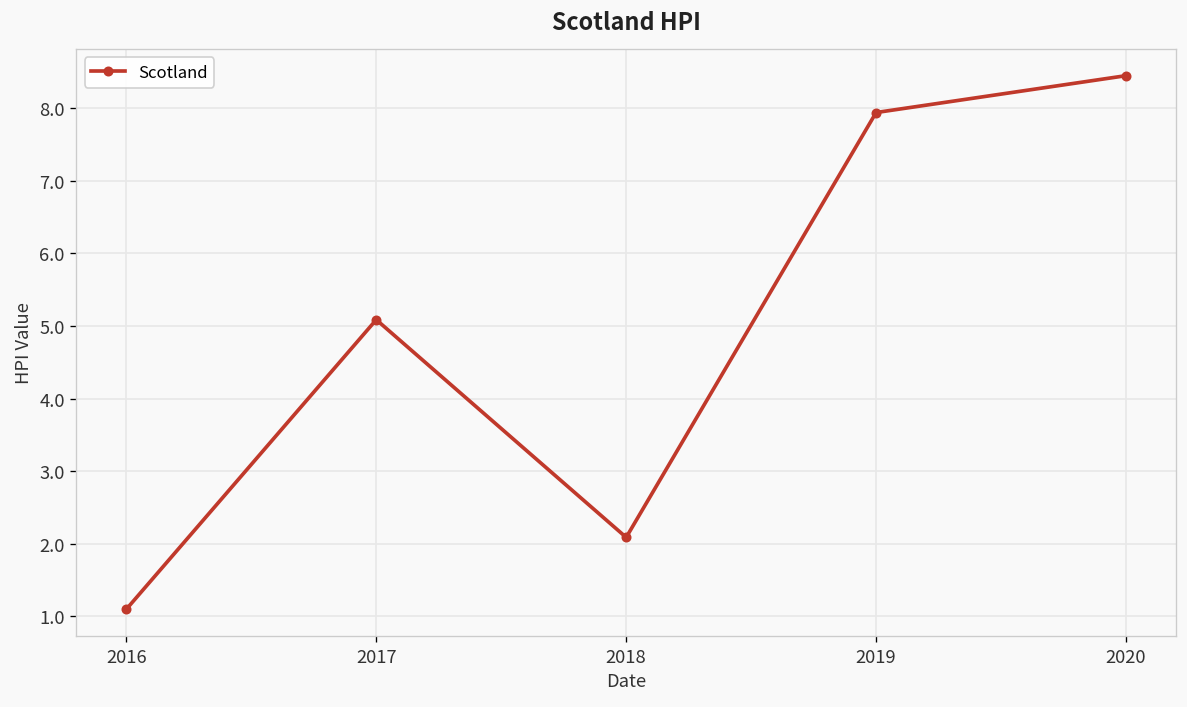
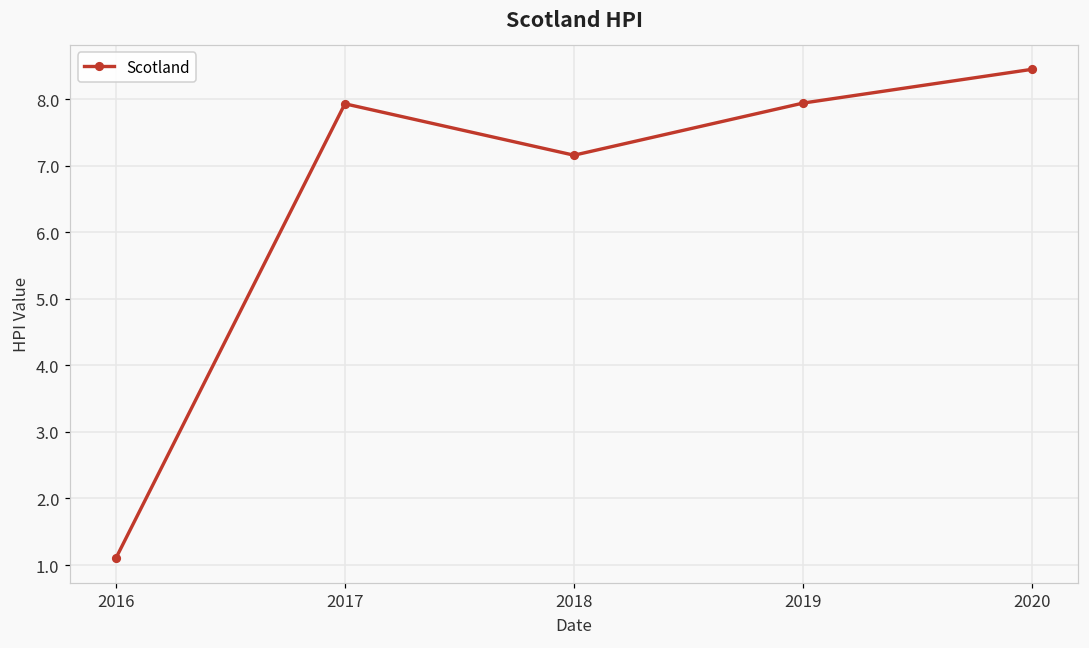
  {
    "2016": 1.1,
-   "2017": 5.1,
-   "2018": 2.1,
+   "2017": 7.9,
+   "2018": 7.2,
    "2019": 7.9,
    "2020": 8.4
  }
